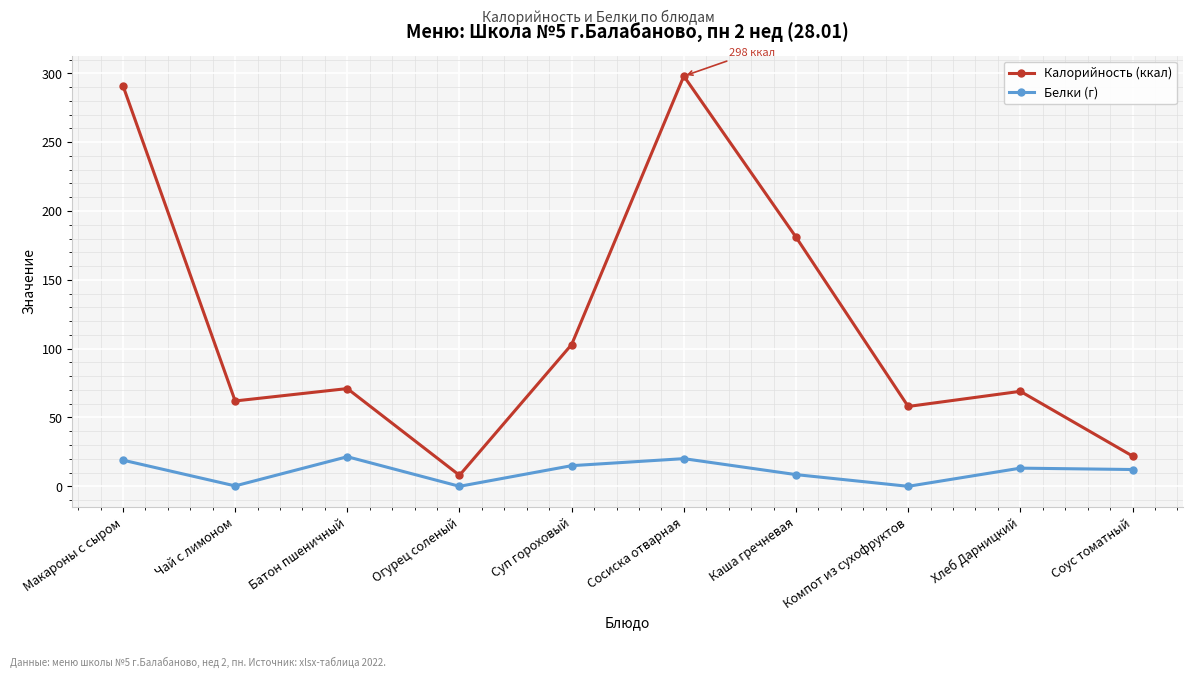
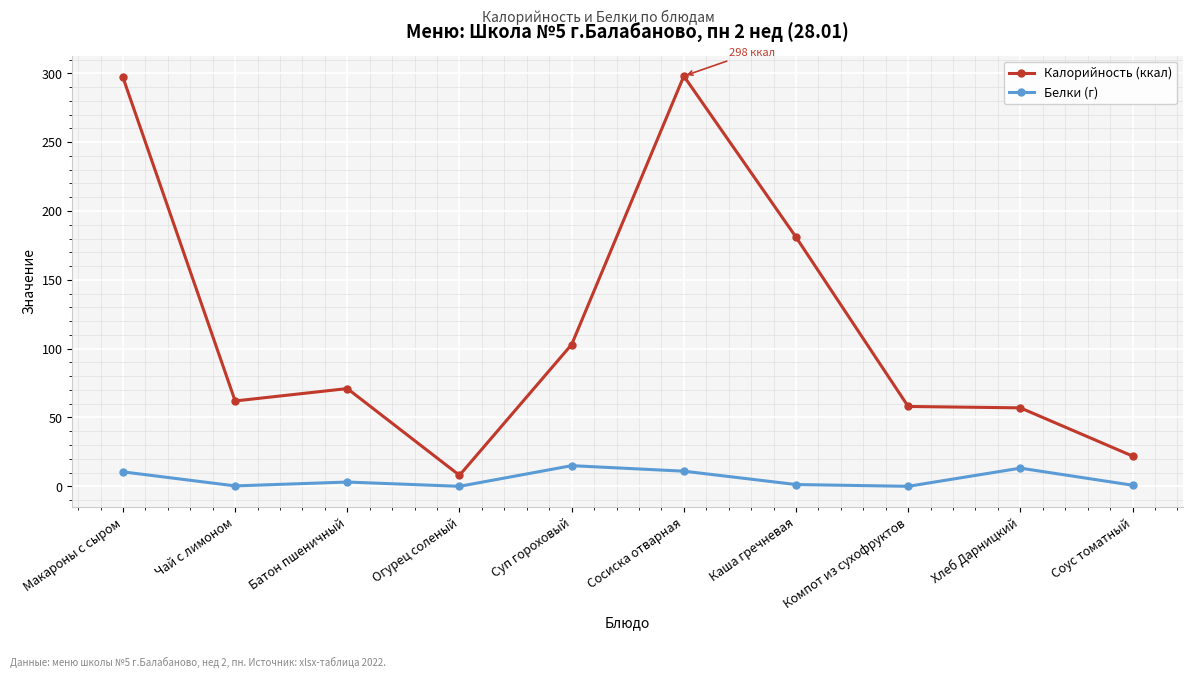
  {
    "Калорийность (ккал)": {
-     "Макароны с сыром": 291,
+     "Макароны с сыром": 297,
      "Чай с лимоном": 62,
      "Батон пшеничный": 71,
      "Огурец соленый": 8,
      "Суп гороховый": 103,
      "Каша гречневая": 181,
      "Компот из сухофруктов": 58,
-     "Хлеб Дарницкий": 69,
+     "Хлеб Дарницкий": 57,
      "Соус томатный": 22
    },
    "Белки (г)": {
-     "Макароны с сыром": 19,
+     "Макароны с сыром": 11,
      "Чай с лимоном": 0,
-     "Батон пшеничный": 22,
+     "Батон пшеничный": 3,
      "Огурец соленый": 0,
      "Суп гороховый": 15,
-     "Сосиска отварная": 20,
-     "Каша гречневая": 9,
+     "Сосиска отварная": 11,
+     "Каша гречневая": 1,
      "Компот из сухофруктов": 0,
      "Хлеб Дарницкий": 13,
-     "Соус томатный": 12
+     "Соус томатный": 1
    }
  }
